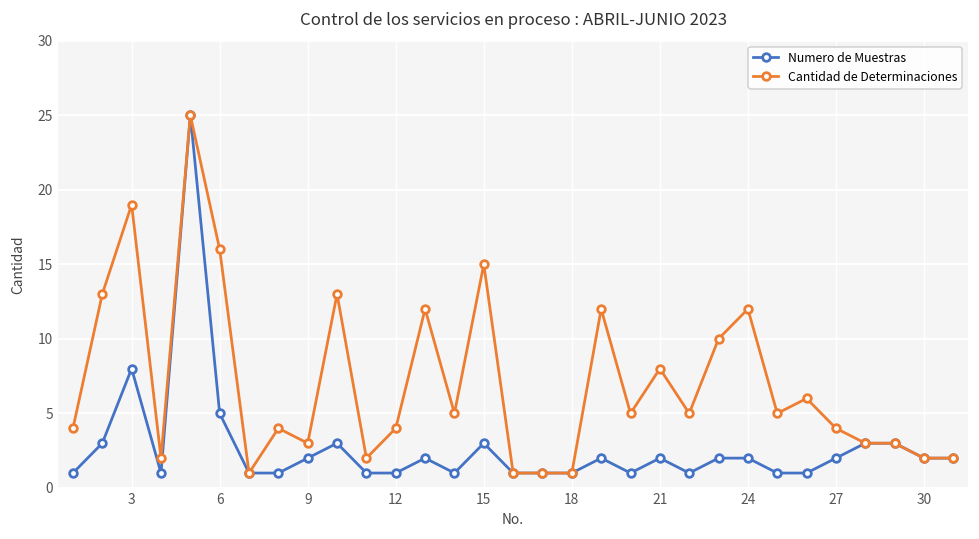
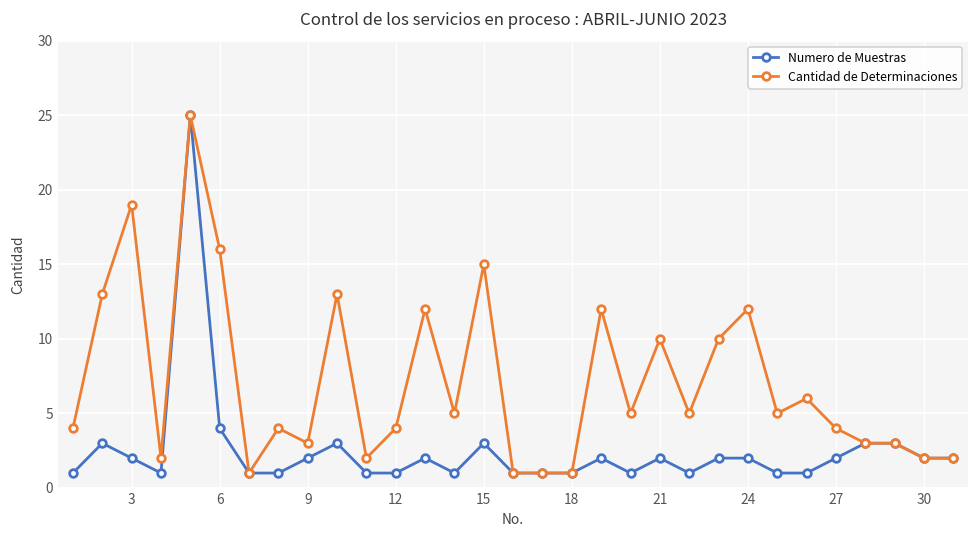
  {
    "Numero de Muestras": {
-     "3": 8,
-     "6": 5,
+     "3": 2,
+     "6": 4,
      "9": 2,
      "12": 1,
      "15": 3,
      "21": 2,
      "24": 2,
      "27": 2
    },
    "Cantidad de Determinaciones": {
      "3": 19,
      "6": 16,
      "9": 3,
      "12": 4,
      "15": 15,
-     "21": 8,
+     "21": 10,
      "24": 12,
      "27": 4
    }
  }
